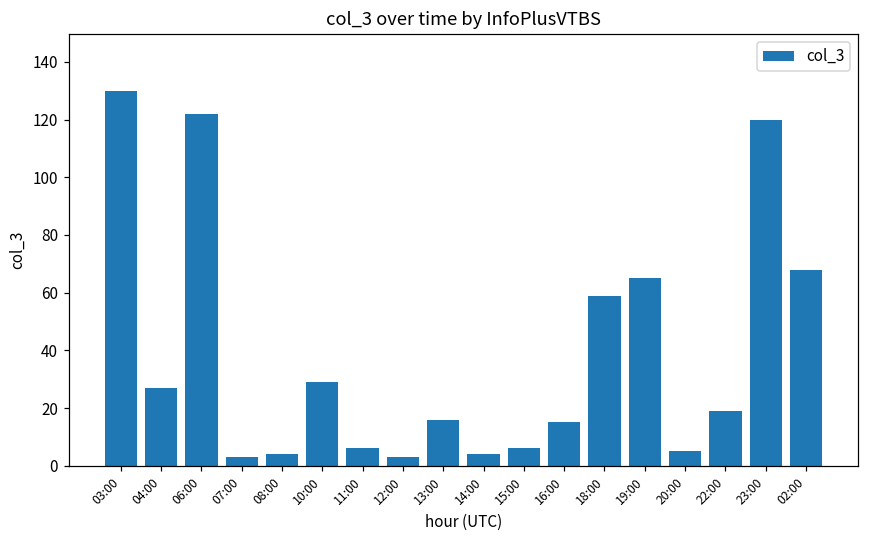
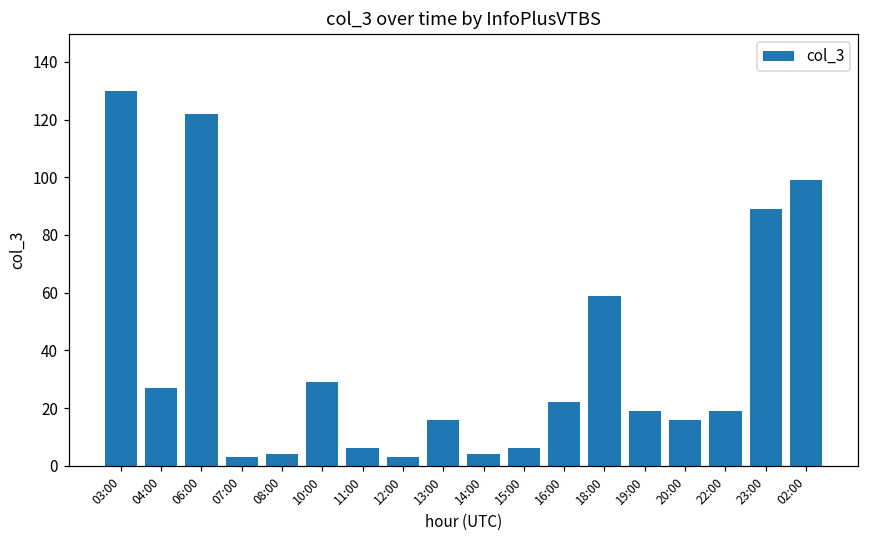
  {
    "03:00": 130,
    "04:00": 27,
    "06:00": 122,
    "07:00": 3,
    "08:00": 4,
    "10:00": 29,
    "11:00": 6,
    "12:00": 3,
    "13:00": 16,
    "14:00": 4,
    "15:00": 6,
-   "16:00": 15,
+   "16:00": 22,
    "18:00": 59,
-   "19:00": 65,
-   "20:00": 5,
+   "19:00": 19,
+   "20:00": 16,
    "22:00": 19,
-   "23:00": 120,
-   "02:00": 68
+   "23:00": 89,
+   "02:00": 99
  }
